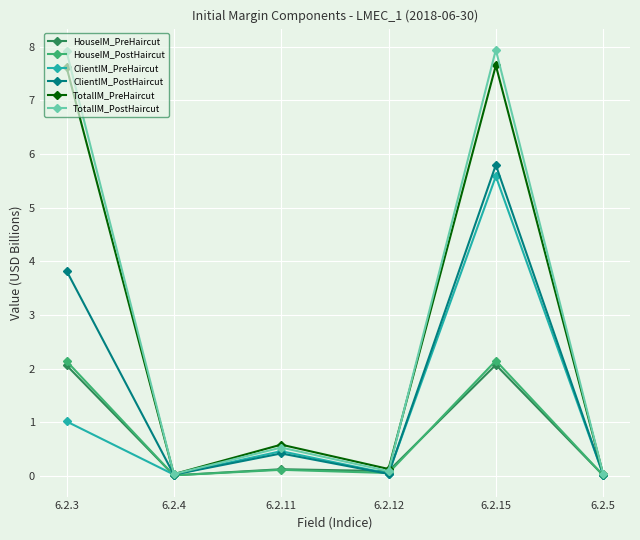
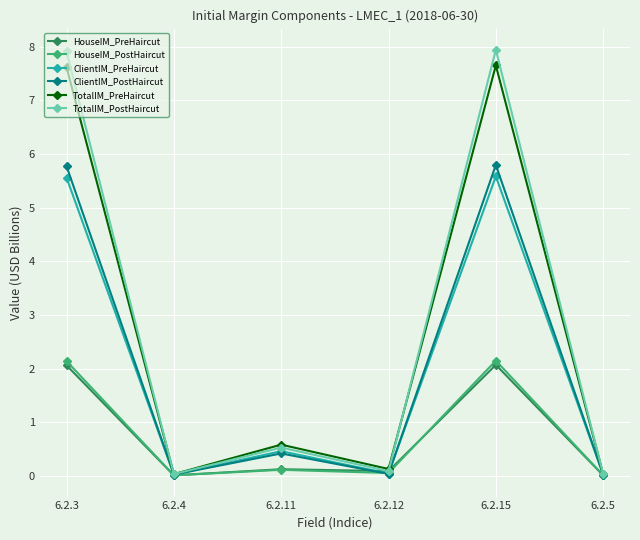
  {
    "ClientIM_PreHaircut": {
-     "6.2.3": 1.0,
+     "6.2.3": 5.6,
      "6.2.15": 5.6
    },
    "ClientIM_PostHaircut": {
-     "6.2.3": 3.8,
+     "6.2.3": 5.8,
      "6.2.15": 5.8
    },
    "TotalIM_PreHaircut": {
      "6.2.11": 0.6,
      "6.2.15": 7.7
    },
    "TotalIM_PostHaircut": {
      "6.2.11": 0.5,
      "6.2.15": 7.9
    }
  }
